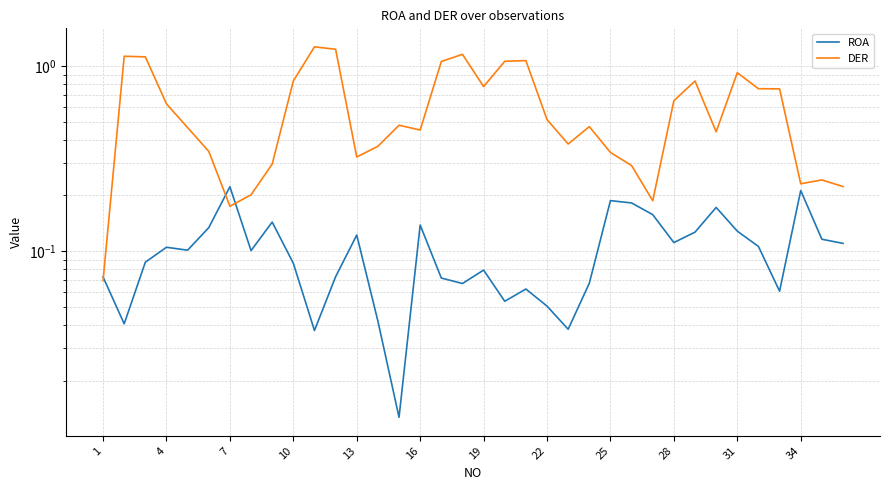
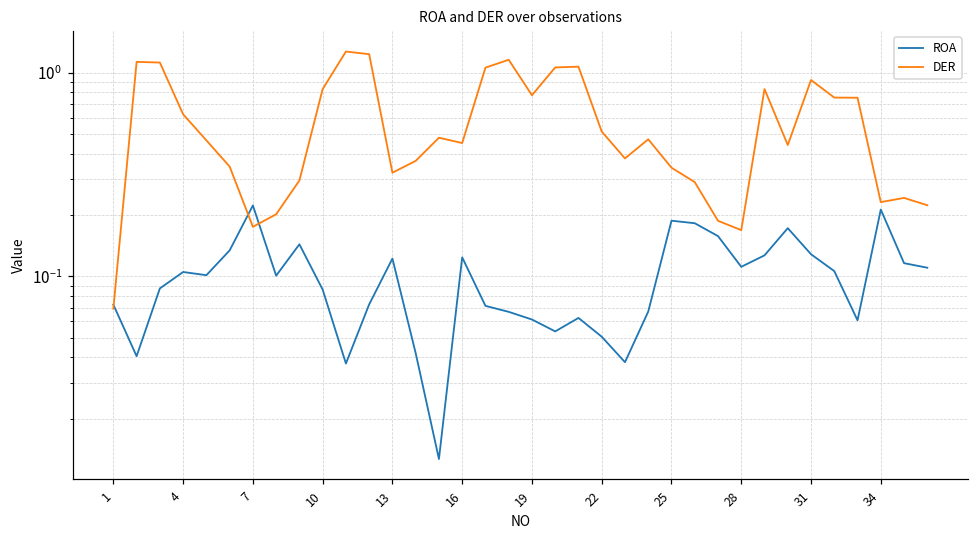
  {
    "ROA": {
      "1": 0.073,
      "4": 0.11,
      "7": 0.22,
      "10": 0.09,
      "13": 0.12,
-     "16": 0.14,
-     "19": 0.079,
+     "16": 0.12,
+     "19": 0.061,
      "22": 0.051,
      "25": 0.19,
      "28": 0.11,
      "31": 0.13,
      "34": 0.21
    },
    "DER": {
      "1": 0.07,
      "4": 0.62,
      "7": 0.18,
      "10": 0.8,
      "13": 0.32,
      "16": 0.45,
      "19": 0.77,
      "22": 0.51,
      "25": 0.34,
-     "28": 0.65,
+     "28": 0.17,
      "31": 0.9,
      "34": 0.23
    }
  }
